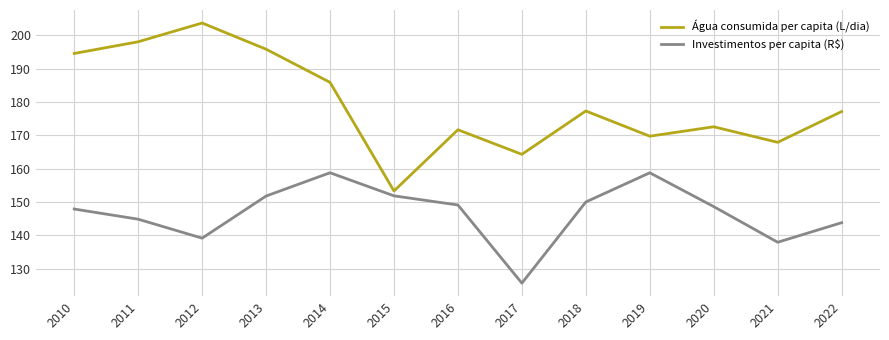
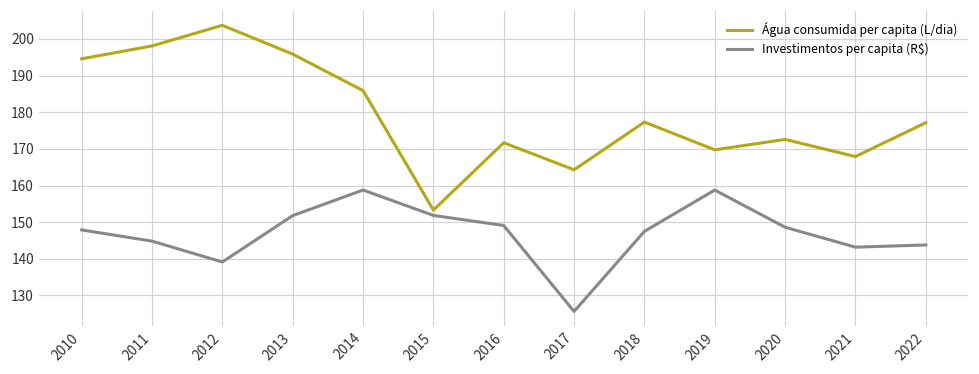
  {
    "Água consumida per capita (L/dia)": {
      "2010": 195,
      "2011": 198,
      "2012": 204,
      "2013": 196,
      "2014": 186,
      "2015": 153,
      "2016": 172,
      "2017": 164,
      "2018": 177,
      "2019": 170,
      "2020": 173,
      "2021": 168,
      "2022": 177
    },
    "Investimentos per capita (R$)": {
      "2010": 148,
      "2011": 145,
      "2012": 139,
      "2013": 152,
      "2014": 159,
      "2015": 152,
      "2016": 149,
      "2017": 126,
-     "2018": 150,
+     "2018": 147,
      "2019": 159,
      "2020": 149,
-     "2021": 138,
+     "2021": 143,
      "2022": 144
    }
  }
